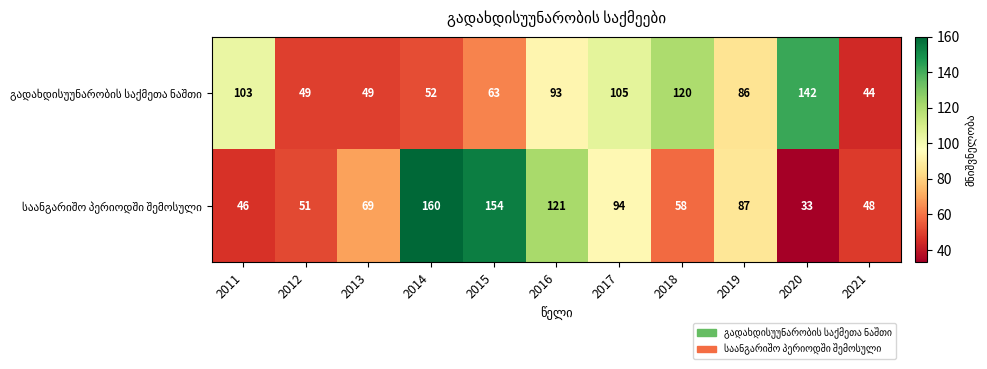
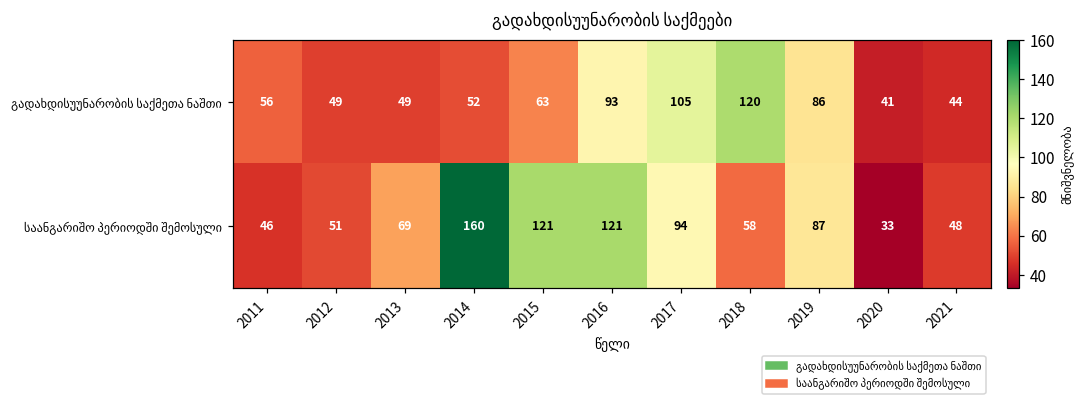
  {
    "გადახდისუუნარობის საქმეთა ნაშთი": {
-     "2011": 103,
+     "2011": 56,
      "2012": 49,
      "2013": 49,
      "2014": 52,
      "2015": 63,
      "2016": 93,
      "2017": 105,
      "2018": 120,
      "2019": 86,
-     "2020": 142,
+     "2020": 41,
      "2021": 44
    },
    "საანგარიშო პერიოდში შემოსული": {
      "2011": 46,
      "2012": 51,
      "2013": 69,
      "2014": 160,
-     "2015": 154,
+     "2015": 121,
      "2016": 121,
      "2017": 94,
      "2018": 58,
      "2019": 87,
      "2020": 33,
      "2021": 48
    }
  }
